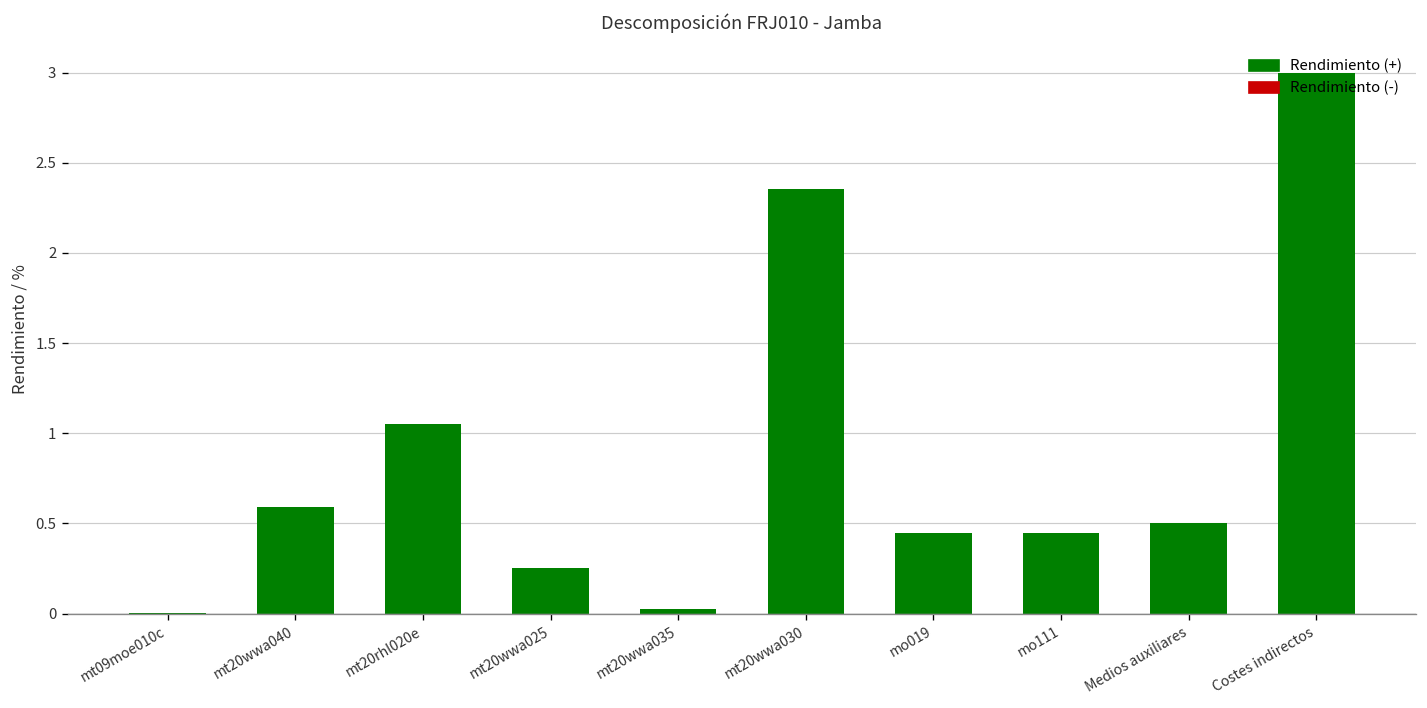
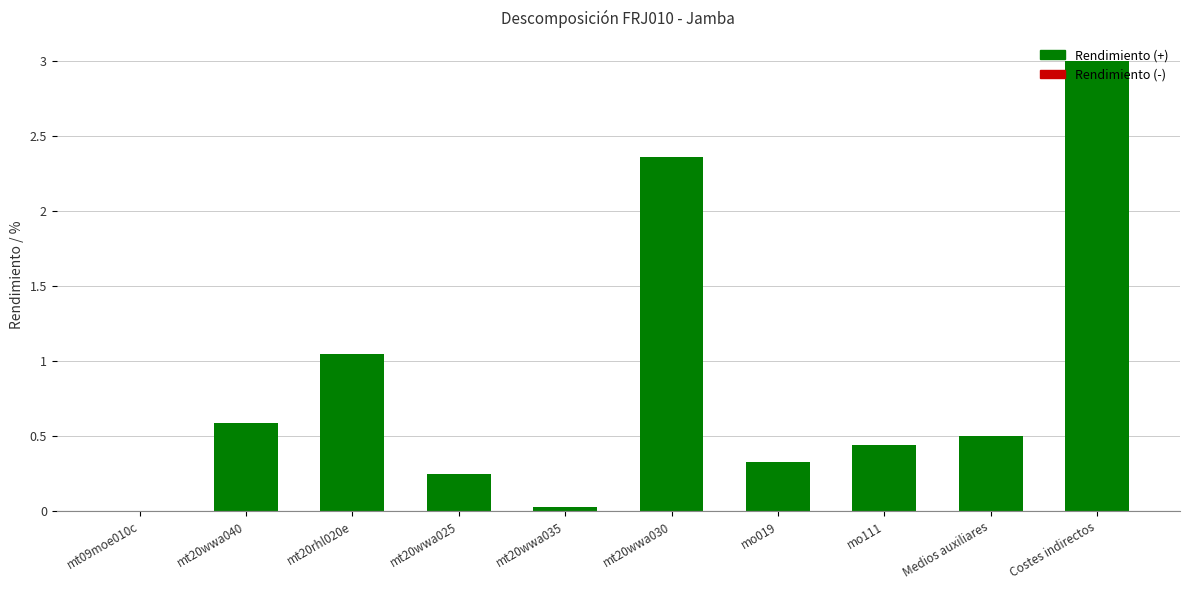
  {
    "mt20wwa040": 0.59,
    "mt20rhl020e": 1.05,
    "mt20wwa025": 0.25,
    "mt20wwa035": 0.03,
    "mt20wwa030": 2.36,
-   "mo019": 0.44,
+   "mo019": 0.33,
    "mo111": 0.44,
    "Medios auxiliares": 0.50,
    "Costes indirectos": 3.00
  }
